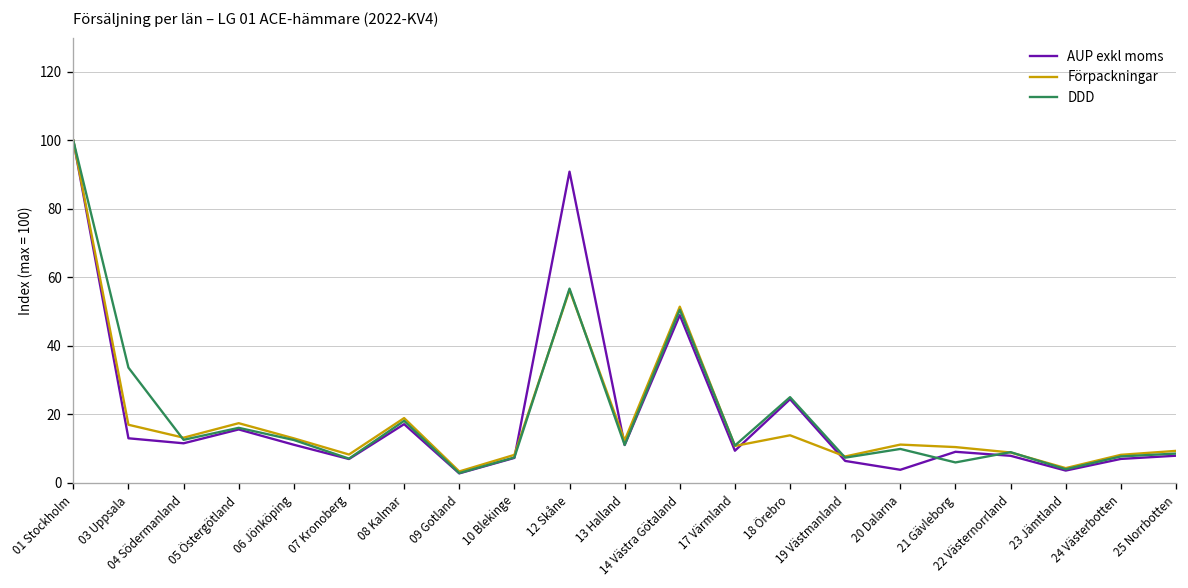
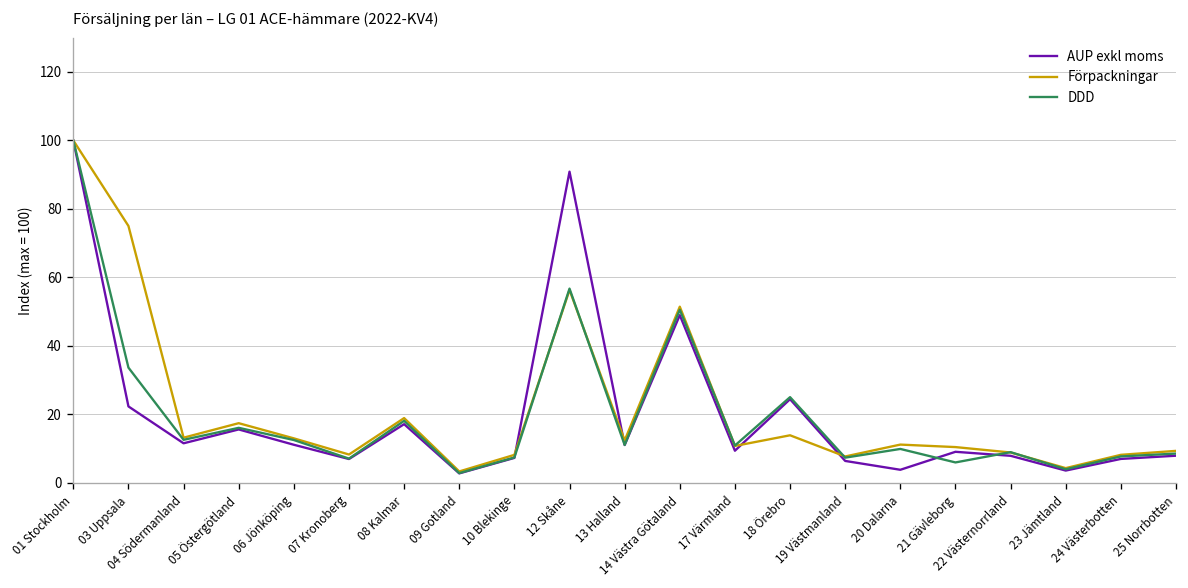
  {
    "AUP exkl moms": {
-     "03 Uppsala": 13,
+     "03 Uppsala": 22,
      "04 Södermanland": 12,
      "06 Jönköping": 11,
      "08 Kalmar": 17,
      "12 Skåne": 91,
      "14 Västra Götaland": 49,
      "17 Värmland": 9,
      "19 Västmanland": 6,
      "20 Dalarna": 4,
      "21 Gävleborg": 9,
      "22 Västernorrland": 8
    },
    "Förpackningar": {
-     "03 Uppsala": 17,
+     "03 Uppsala": 75,
      "05 Östergötland": 17,
      "07 Kronoberg": 8,
      "13 Halland": 12,
      "14 Västra Götaland": 51,
      "18 Örebro": 14,
      "20 Dalarna": 11,
      "21 Gävleborg": 10
    },
    "DDD": {
      "03 Uppsala": 34,
      "14 Västra Götaland": 51,
      "20 Dalarna": 10,
      "21 Gävleborg": 6
    }
  }
